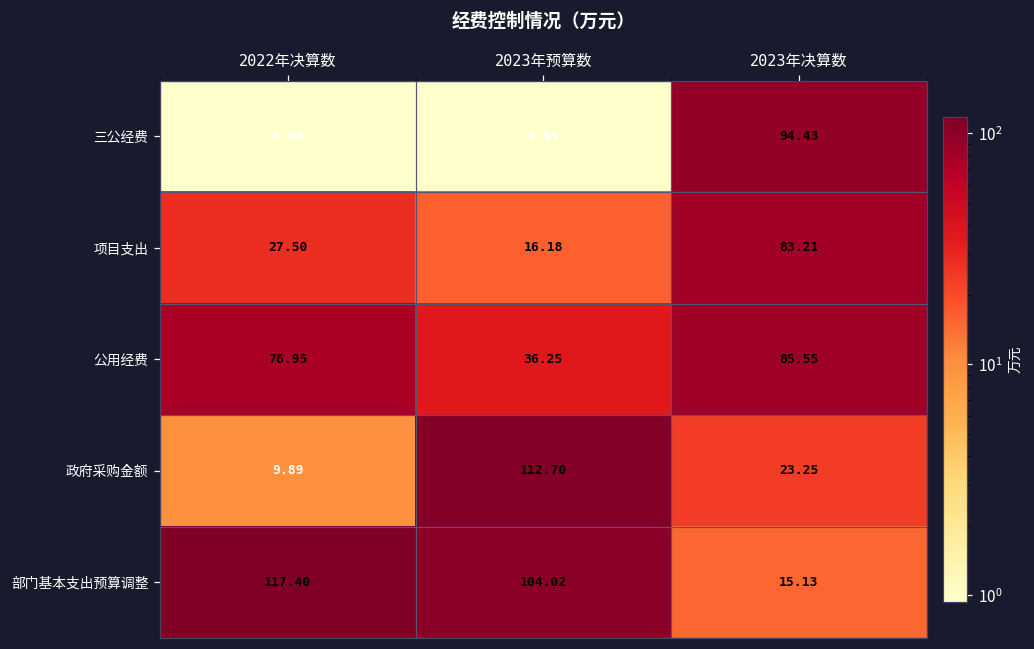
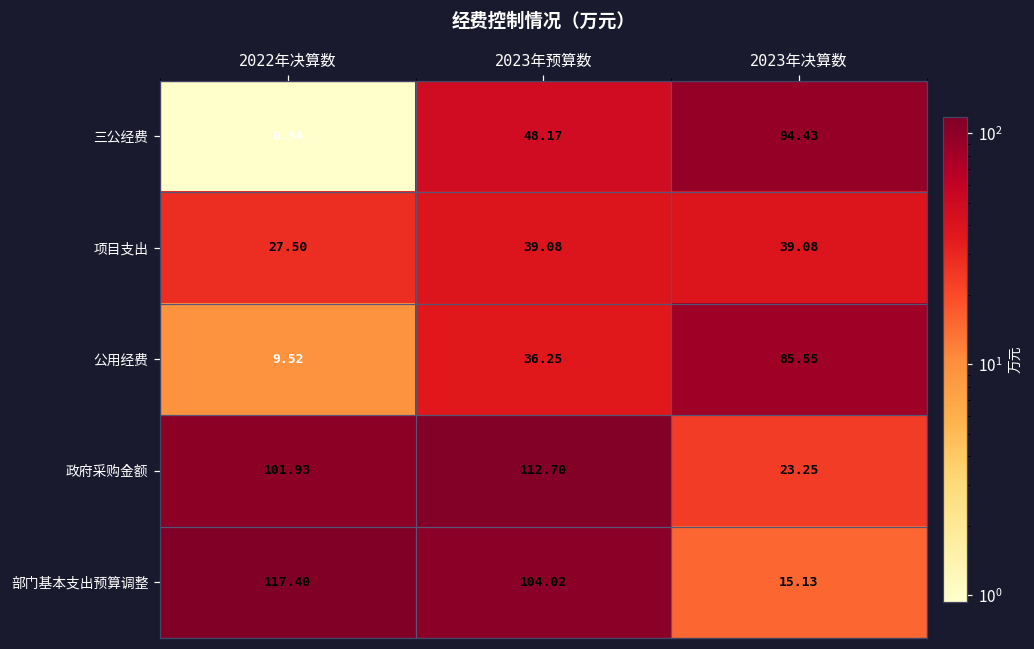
  {
    "三公经费": {
      "2022年决算数": 0.94,
-     "2023年预算数": 0.95,
+     "2023年预算数": 48.17,
      "2023年决算数": 94.43
    },
    "项目支出": {
      "2022年决算数": 27.50,
-     "2023年预算数": 16.18,
-     "2023年决算数": 83.21
+     "2023年预算数": 39.08,
+     "2023年决算数": 39.08
    },
    "公用经费": {
-     "2022年决算数": 76.95,
+     "2022年决算数": 9.52,
      "2023年预算数": 36.25,
      "2023年决算数": 85.55
    },
    "政府采购金额": {
-     "2022年决算数": 9.89,
+     "2022年决算数": 101.93,
      "2023年预算数": 112.70,
      "2023年决算数": 23.25
    },
    "部门基本支出预算调整": {
      "2022年决算数": 117.40,
      "2023年预算数": 104.02,
      "2023年决算数": 15.13
    }
  }
